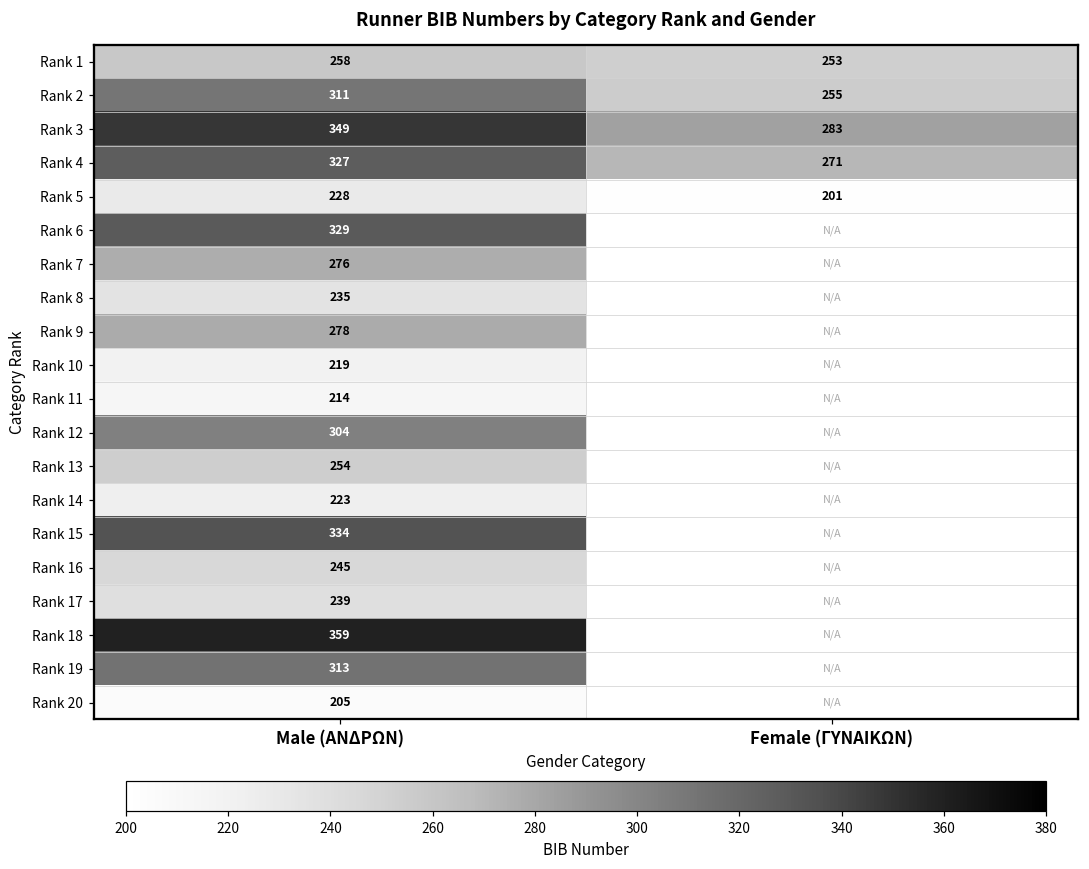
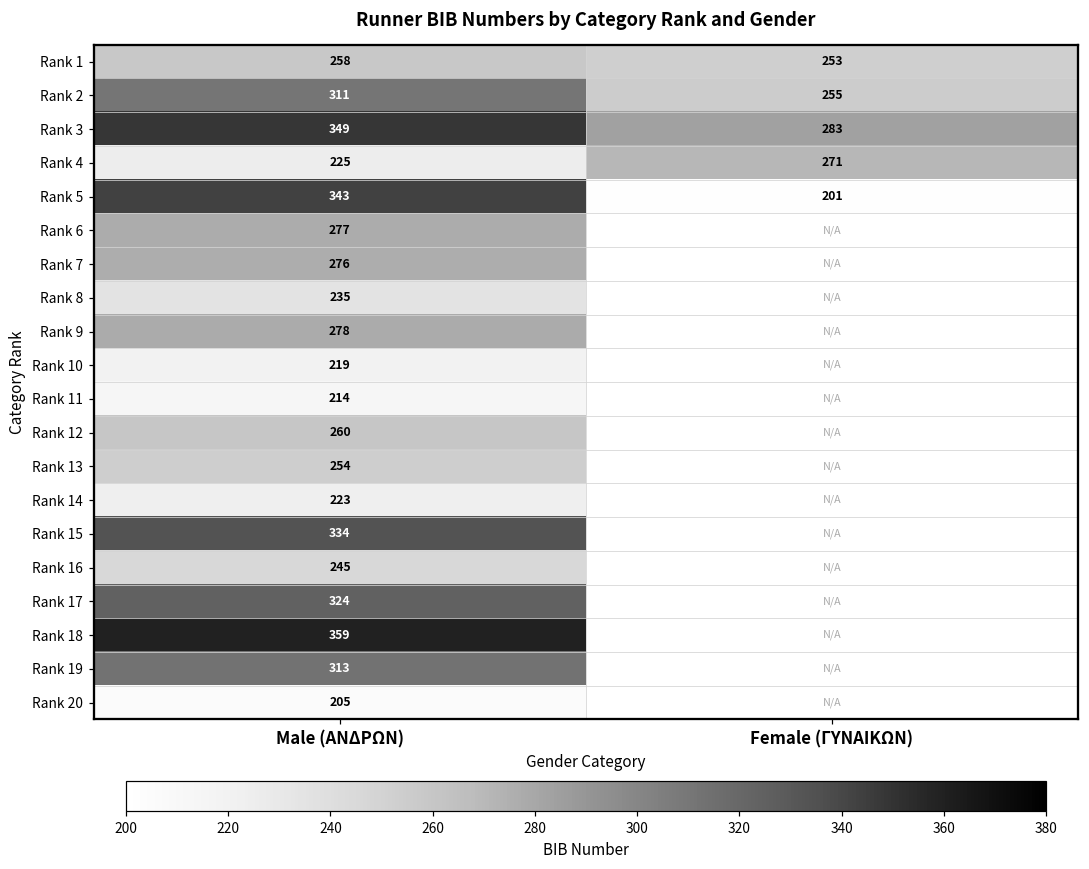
  {
    "Rank 1": {
      "Male (ΑΝΔΡΩΝ)": 258,
      "Female (ΓΥΝΑΙΚΩΝ)": 253
    },
    "Rank 2": {
      "Male (ΑΝΔΡΩΝ)": 311,
      "Female (ΓΥΝΑΙΚΩΝ)": 255
    },
    "Rank 3": {
      "Male (ΑΝΔΡΩΝ)": 349,
      "Female (ΓΥΝΑΙΚΩΝ)": 283
    },
    "Rank 4": {
-     "Male (ΑΝΔΡΩΝ)": 327,
+     "Male (ΑΝΔΡΩΝ)": 225,
      "Female (ΓΥΝΑΙΚΩΝ)": 271
    },
    "Rank 5": {
-     "Male (ΑΝΔΡΩΝ)": 228,
+     "Male (ΑΝΔΡΩΝ)": 343,
      "Female (ΓΥΝΑΙΚΩΝ)": 201
    },
    "Rank 6": {
-     "Male (ΑΝΔΡΩΝ)": 329
+     "Male (ΑΝΔΡΩΝ)": 277
    },
    "Rank 7": {
      "Male (ΑΝΔΡΩΝ)": 276
    },
    "Rank 8": {
      "Male (ΑΝΔΡΩΝ)": 235
    },
    "Rank 9": {
      "Male (ΑΝΔΡΩΝ)": 278
    },
    "Rank 10": {
      "Male (ΑΝΔΡΩΝ)": 219
    },
    "Rank 11": {
      "Male (ΑΝΔΡΩΝ)": 214
    },
    "Rank 12": {
-     "Male (ΑΝΔΡΩΝ)": 304
+     "Male (ΑΝΔΡΩΝ)": 260
    },
    "Rank 13": {
      "Male (ΑΝΔΡΩΝ)": 254
    },
    "Rank 14": {
      "Male (ΑΝΔΡΩΝ)": 223
    },
    "Rank 15": {
      "Male (ΑΝΔΡΩΝ)": 334
    },
    "Rank 16": {
      "Male (ΑΝΔΡΩΝ)": 245
    },
    "Rank 17": {
-     "Male (ΑΝΔΡΩΝ)": 239
+     "Male (ΑΝΔΡΩΝ)": 324
    },
    "Rank 18": {
      "Male (ΑΝΔΡΩΝ)": 359
    },
    "Rank 19": {
      "Male (ΑΝΔΡΩΝ)": 313
    },
    "Rank 20": {
      "Male (ΑΝΔΡΩΝ)": 205
    }
  }
